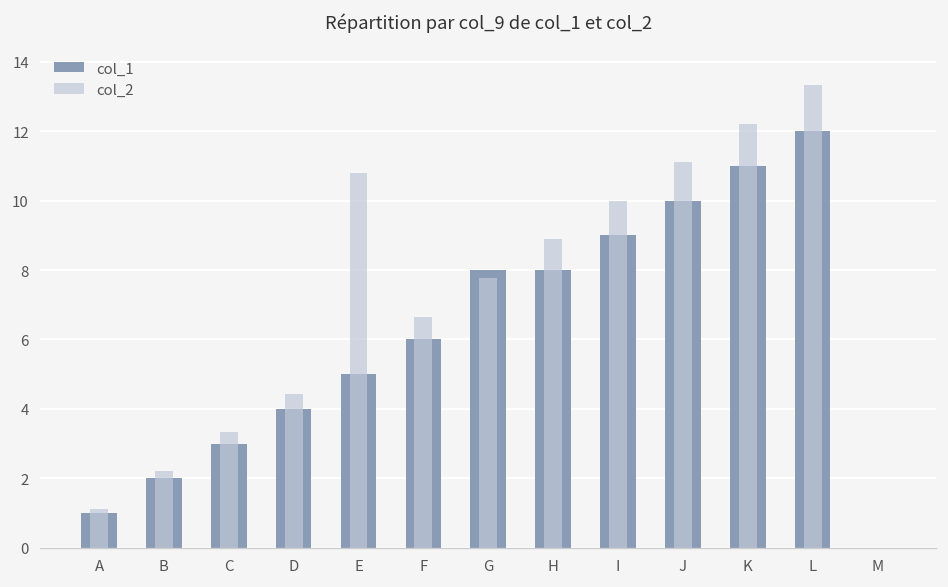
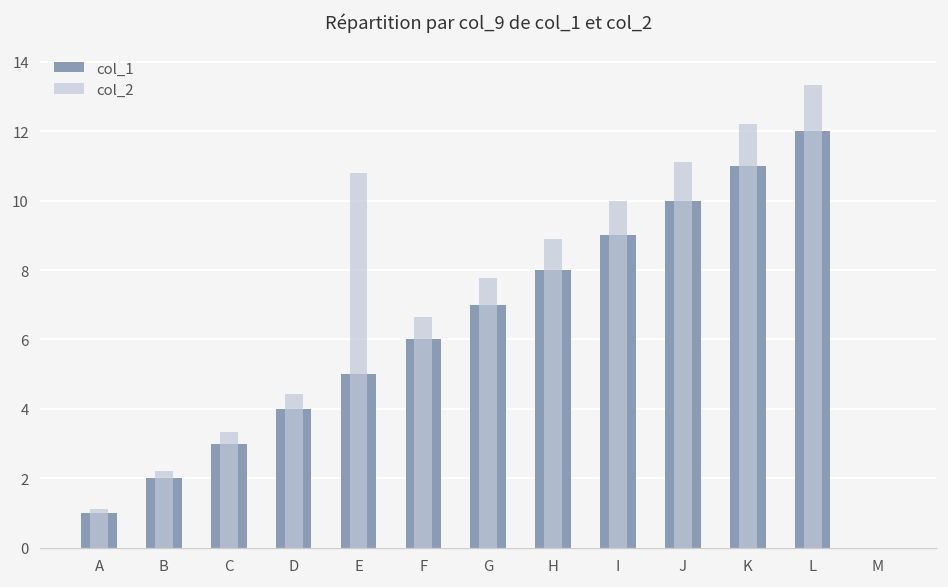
  {
    "col_1": {
-     "G": 8
+     "G": 7
    },
    "col_2": {
      "A": 1.1,
      "B": 2.2,
      "C": 3.3,
      "D": 4.4,
      "E": 10.8,
      "F": 6.7,
      "H": 8.9,
      "I": 10,
      "J": 11.1,
      "K": 12.2,
      "L": 13.3
    }
  }
